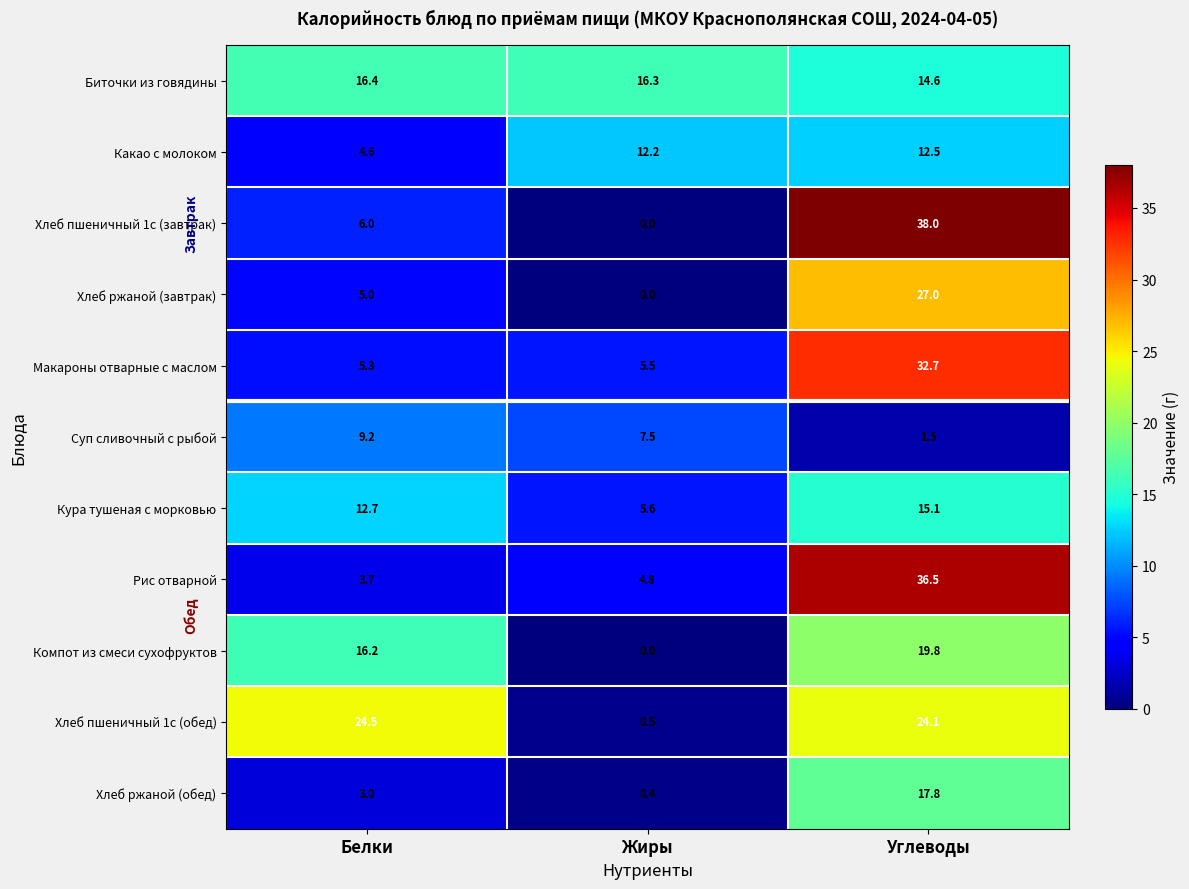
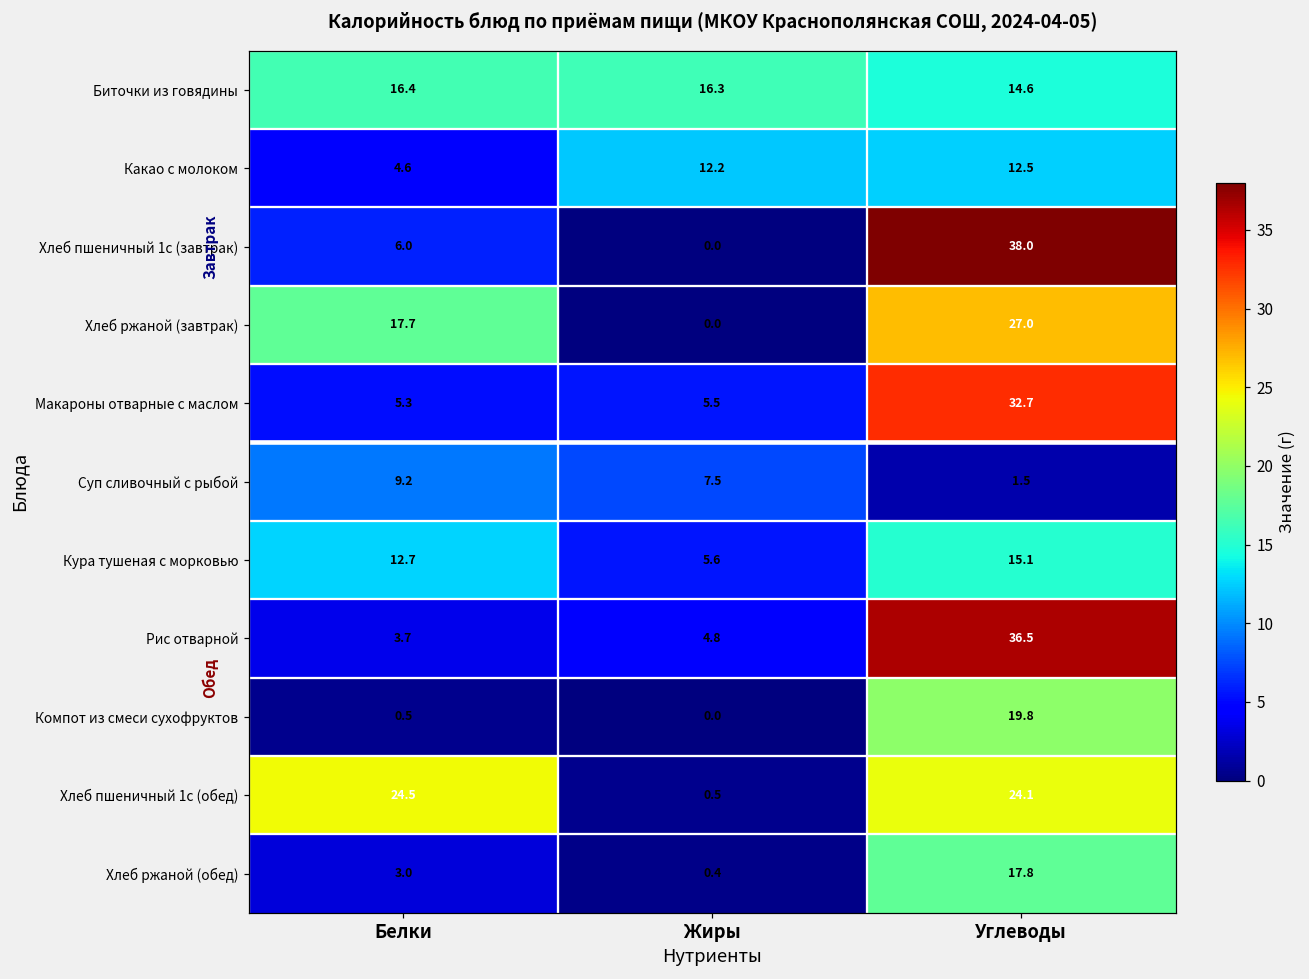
  {
    "Биточки из говядины": {
      "Белки": 16.4,
      "Жиры": 16.3,
      "Углеводы": 14.6
    },
    "Какао с молоком": {
      "Белки": 4.6,
      "Жиры": 12.2,
      "Углеводы": 12.5
    },
    "Хлеб пшеничный 1с (завтрак)": {
      "Белки": 6.0,
      "Жиры": 0.0,
      "Углеводы": 38.0
    },
    "Хлеб ржаной (завтрак)": {
-     "Белки": 5.0,
+     "Белки": 17.7,
      "Жиры": 0.0,
      "Углеводы": 27.0
    },
    "Макароны отварные с маслом": {
      "Белки": 5.3,
      "Жиры": 5.5,
      "Углеводы": 32.7
    },
    "Суп сливочный с рыбой": {
      "Белки": 9.2,
      "Жиры": 7.5,
      "Углеводы": 1.5
    },
    "Кура тушеная с морковью": {
      "Белки": 12.7,
      "Жиры": 5.6,
      "Углеводы": 15.1
    },
    "Рис отварной": {
      "Белки": 3.7,
      "Жиры": 4.8,
      "Углеводы": 36.5
    },
    "Компот из смеси сухофруктов": {
-     "Белки": 16.2,
+     "Белки": 0.5,
      "Жиры": 0.0,
      "Углеводы": 19.8
    },
    "Хлеб пшеничный 1с (обед)": {
      "Белки": 24.5,
      "Жиры": 0.5,
      "Углеводы": 24.1
    },
    "Хлеб ржаной (обед)": {
      "Белки": 3.0,
      "Жиры": 0.4,
      "Углеводы": 17.8
    }
  }
